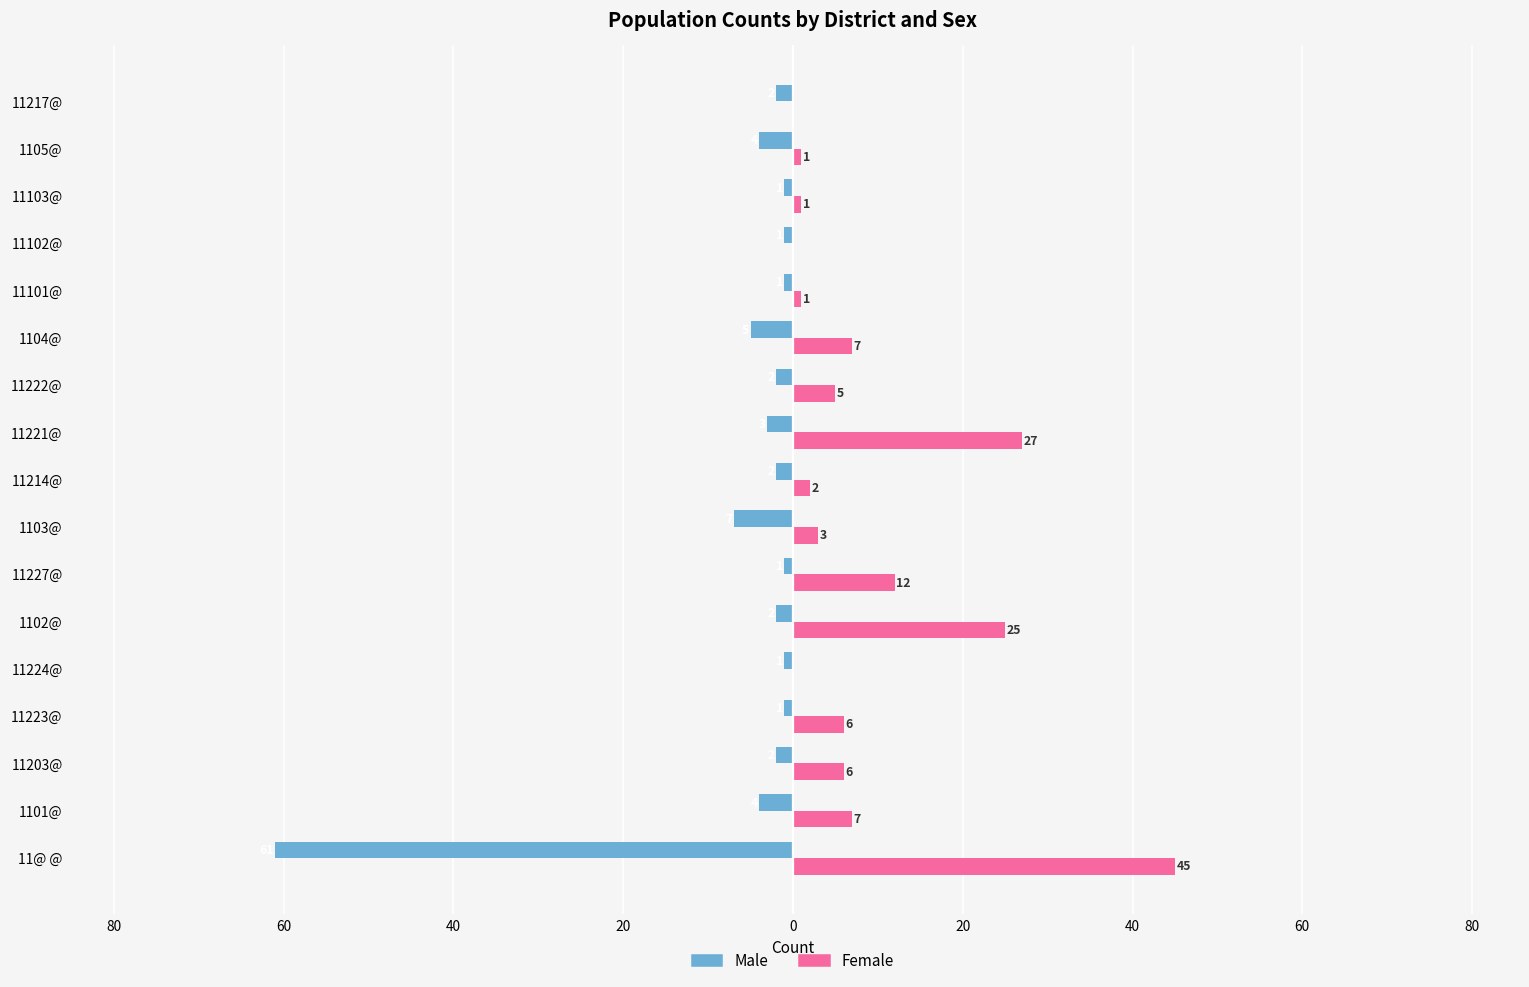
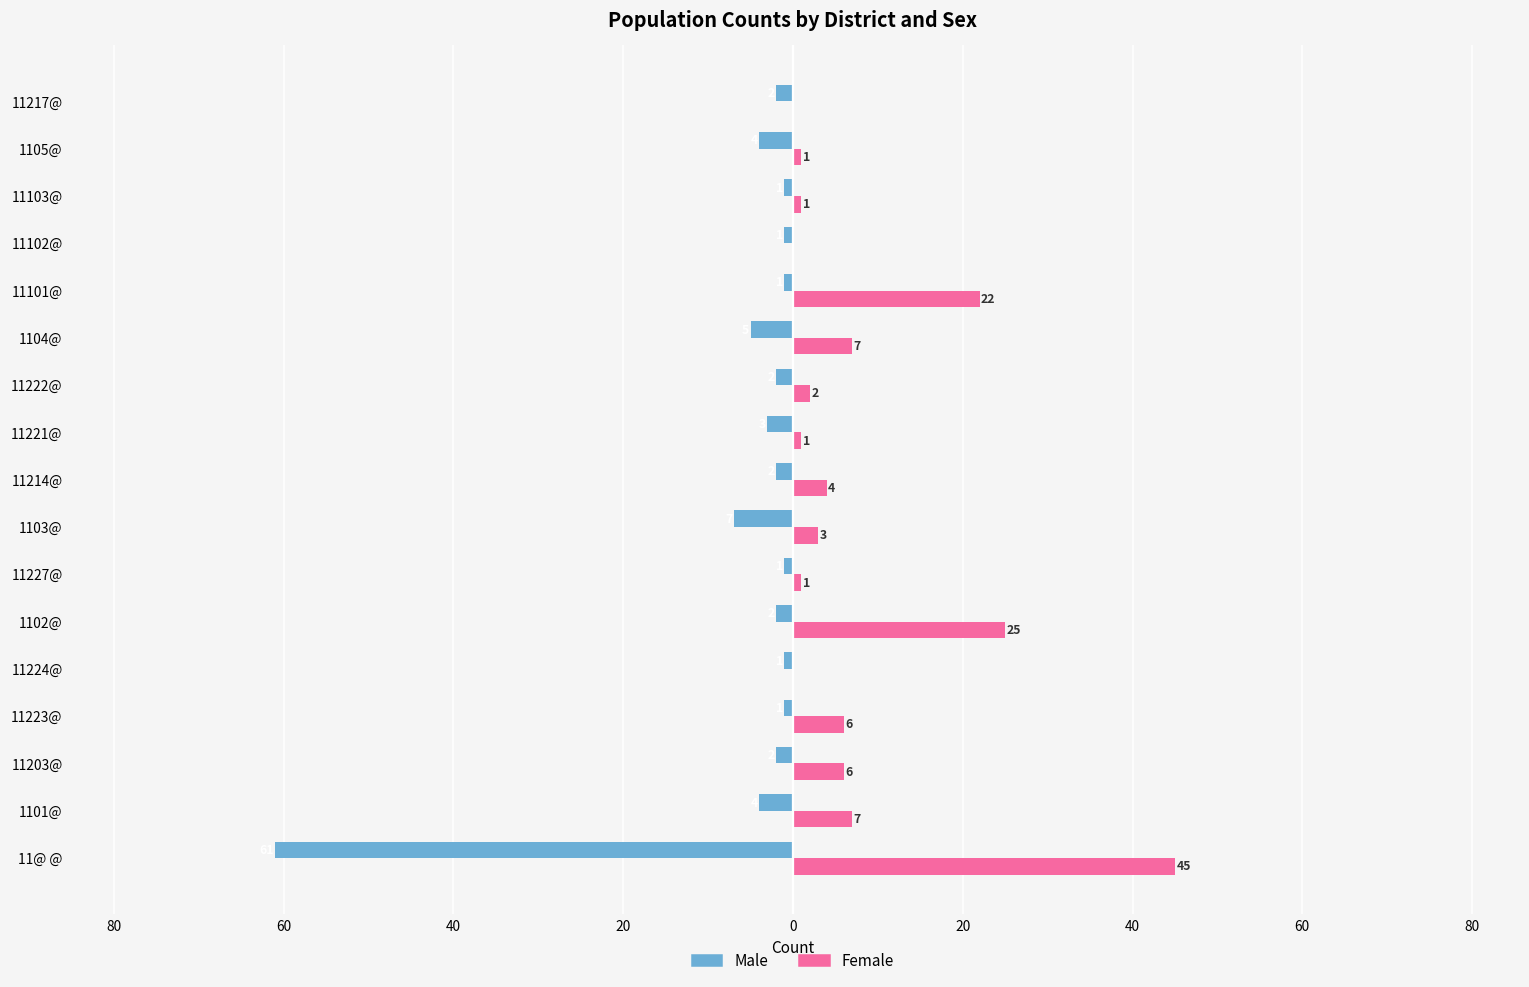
  {
    "Female": {
      "1105@": 1,
      "11103@": 1,
-     "11101@": 1,
+     "11101@": 22,
      "1104@": 7,
-     "11222@": 5,
-     "11221@": 27,
-     "11214@": 2,
+     "11222@": 2,
+     "11221@": 1,
+     "11214@": 4,
      "1103@": 3,
-     "11227@": 12,
+     "11227@": 1,
      "1102@": 25,
      "11223@": 6,
      "11203@": 6,
      "1101@": 7,
      "11@ @": 45
    }
  }
